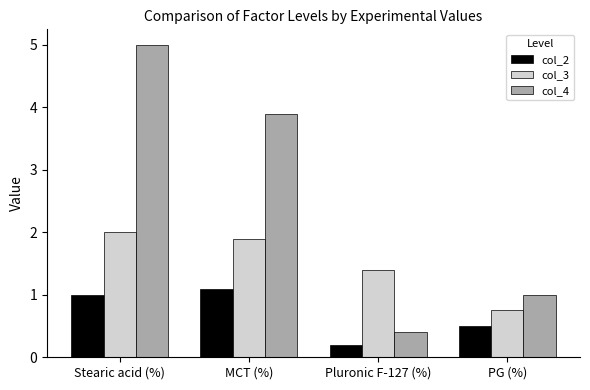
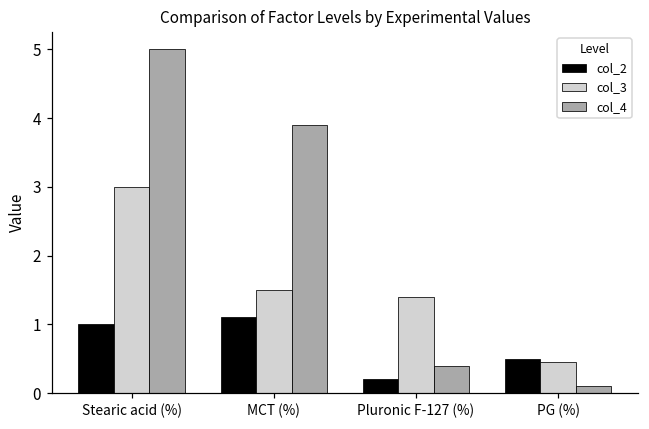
  {
    "col_2": {
      "Stearic acid (%)": 1.0,
      "MCT (%)": 1.1,
      "Pluronic F-127 (%)": 0.2,
      "PG (%)": 0.5
    },
    "col_3": {
-     "Stearic acid (%)": 2,
-     "MCT (%)": 1.9,
+     "Stearic acid (%)": 3,
+     "MCT (%)": 1.5,
      "Pluronic F-127 (%)": 1.4,
-     "PG (%)": 0.8
+     "PG (%)": 0.5
    },
    "col_4": {
      "Stearic acid (%)": 5.0,
      "MCT (%)": 3.9,
      "Pluronic F-127 (%)": 0.4,
-     "PG (%)": 1.0
+     "PG (%)": 0.1
    }
  }
